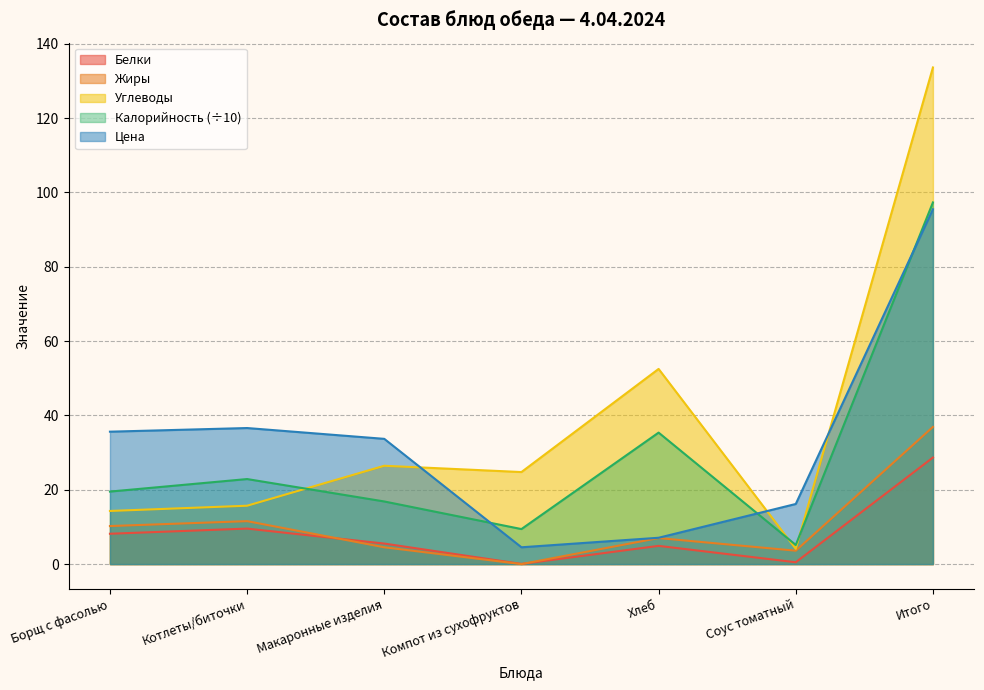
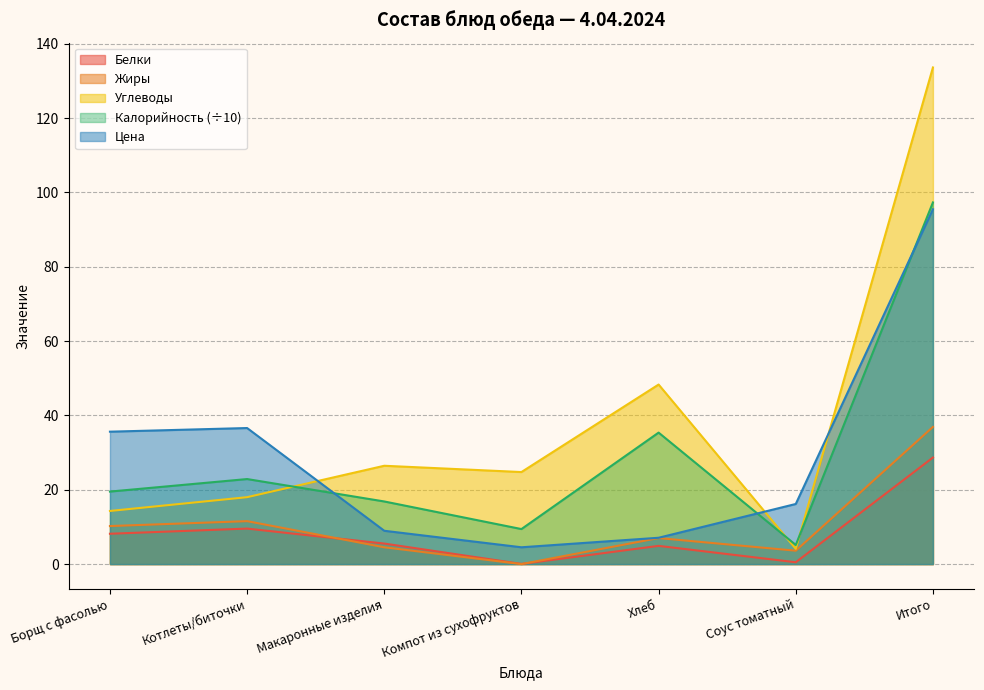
  {
    "Углеводы": {
      "Борщ с фасолью": 14,
-     "Котлеты/биточки": 16,
+     "Котлеты/биточки": 18,
      "Макаронные изделия": 26,
      "Компот из сухофруктов": 25,
-     "Хлеб": 53,
+     "Хлеб": 48,
      "Итого": 134
    },
    "Калорийность (÷10)": {
      "Борщ с фасолью": 20,
      "Котлеты/биточки": 23,
      "Макаронные изделия": 17,
      "Компот из сухофруктов": 9,
      "Хлеб": 35,
      "Соус томатный": 5,
      "Итого": 97
    },
    "Цена": {
      "Борщ с фасолью": 36,
      "Котлеты/биточки": 37,
-     "Макаронные изделия": 34,
+     "Макаронные изделия": 9,
      "Компот из сухофруктов": 5,
      "Соус томатный": 16,
      "Итого": 95
    }
  }
